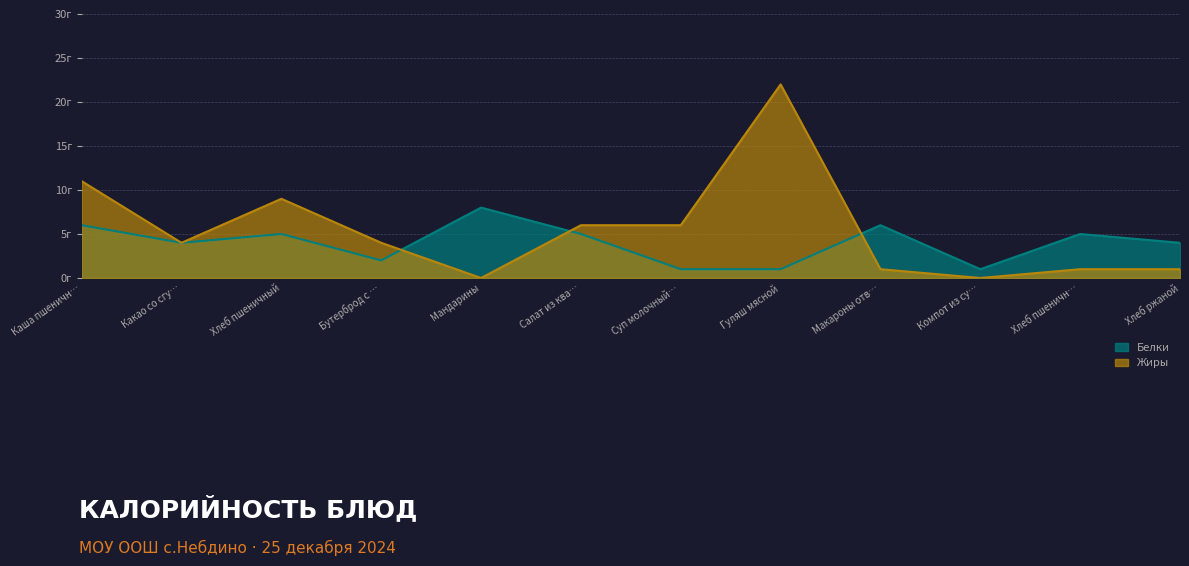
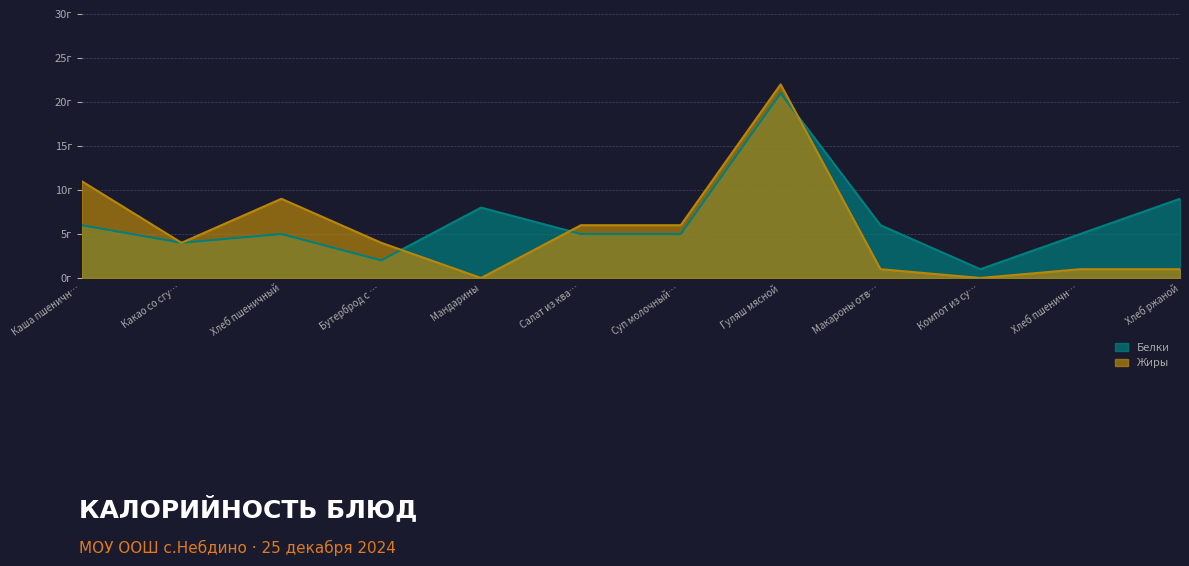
  {
    "Белки": {
      "Каша пшеничн…": "6г",
      "Хлеб пшеничный": "5г",
      "Бутерброд с …": "2г",
      "Мандарины": "8г",
      "Салат из ква…": "5г",
-     "Суп молочный…": "1г",
-     "Гуляш мясной": "1г",
+     "Суп молочный…": "5г",
+     "Гуляш мясной": "21г",
      "Макароны отв…": "6г",
      "Компот из су…": "1г",
      "Хлеб пшеничн…": "5г",
-     "Хлеб ржаной": "4г"
+     "Хлеб ржаной": "9г"
    },
    "Жиры": {
      "Каша пшеничн…": "11г",
      "Хлеб пшеничный": "9г",
      "Бутерброд с …": "4г",
      "Мандарины": "0г",
      "Салат из ква…": "6г",
      "Суп молочный…": "6г",
      "Гуляш мясной": "22г",
      "Макароны отв…": "1г",
      "Компот из су…": "0г",
      "Хлеб пшеничн…": "1г",
      "Хлеб ржаной": "1г"
    }
  }
